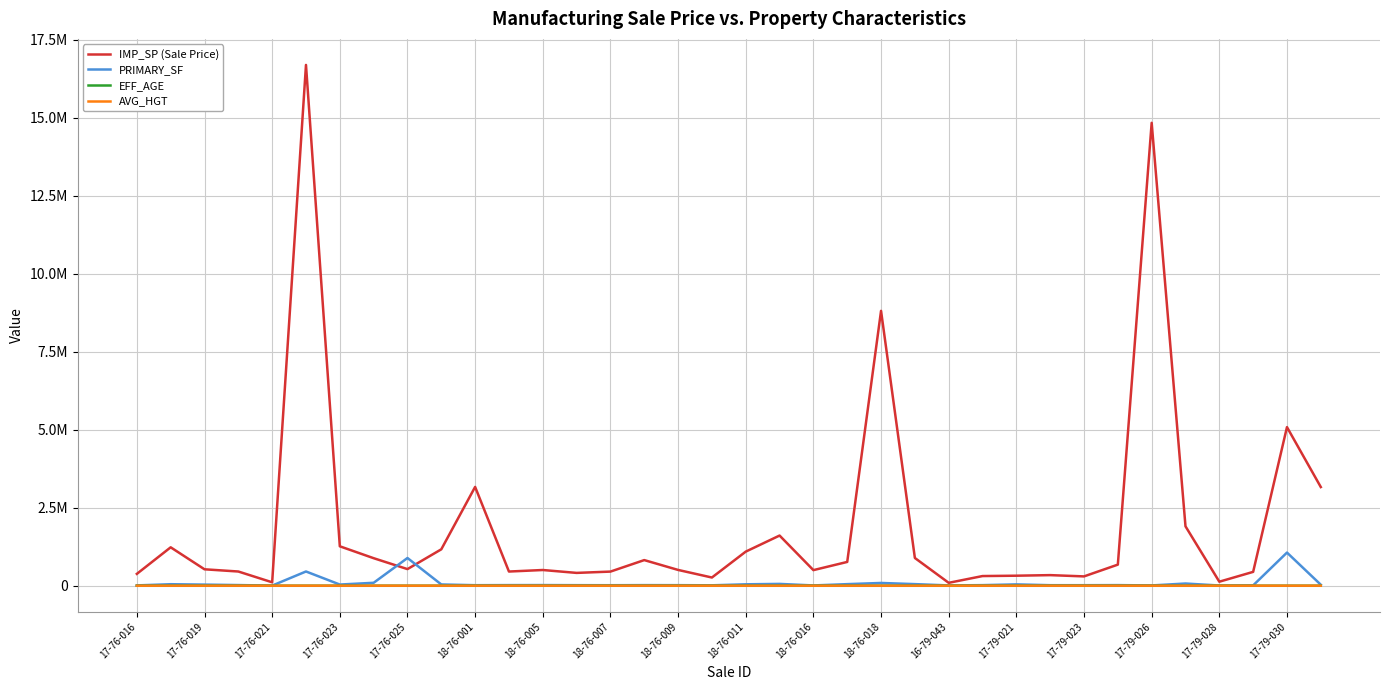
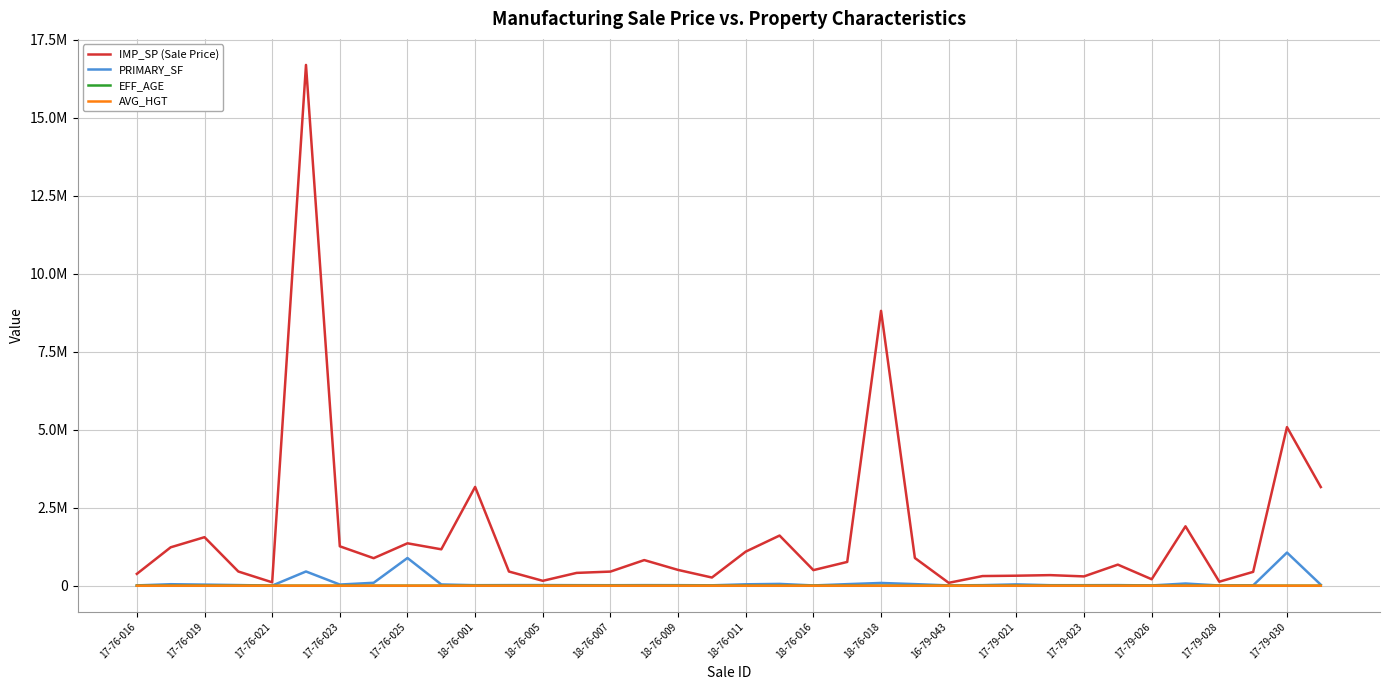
  {
    "IMP_SP (Sale Price)": {
      "17-76-016": 400000,
-     "17-76-019": 500000,
+     "17-76-019": 1600000,
      "17-76-021": 100000,
      "17-76-023": 1300000,
-     "17-76-025": 500000,
+     "17-76-025": 1400000,
      "18-76-001": 3200000,
-     "18-76-005": 500000,
+     "18-76-005": 200000,
      "18-76-007": 500000,
      "18-76-009": 500000,
      "18-76-011": 1100000,
      "18-76-016": 500000,
      "18-76-018": 8800000,
      "16-79-043": 100000,
      "17-79-021": 300000,
      "17-79-023": 300000,
-     "17-79-026": 14800000,
+     "17-79-026": 200000,
      "17-79-028": 100000,
      "17-79-030": 5100000
    },
    "PRIMARY_SF": {
      "17-76-025": 900000,
      "18-76-018": 100000,
      "17-79-030": 1100000
    },
    "AVG_HGT": {
      "17-76-025": 0,
      "18-76-018": 0,
      "17-79-030": 0
    }
  }
